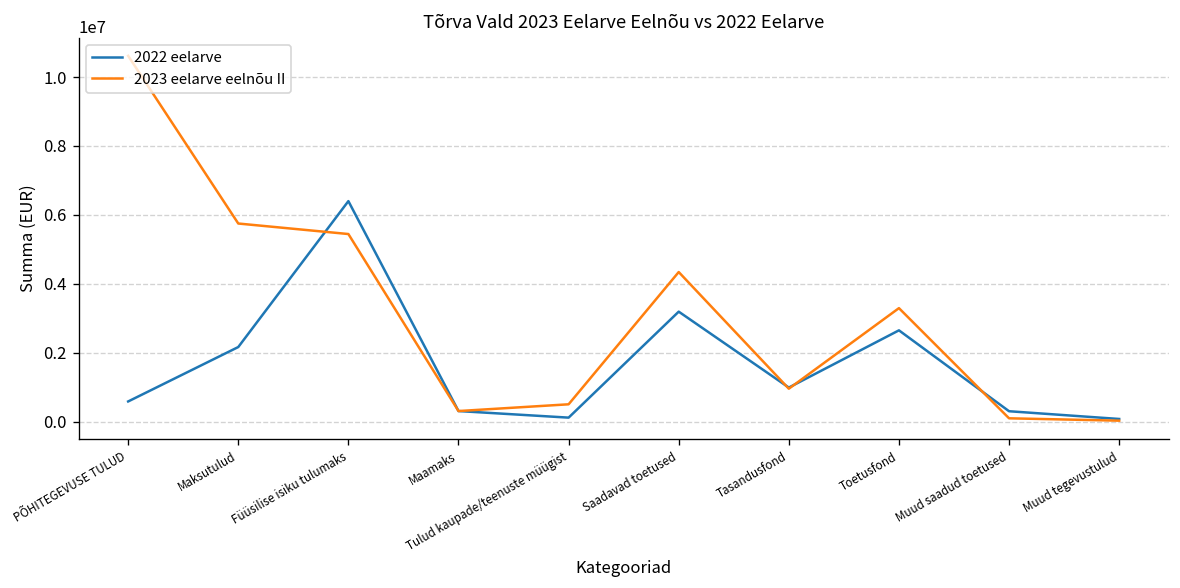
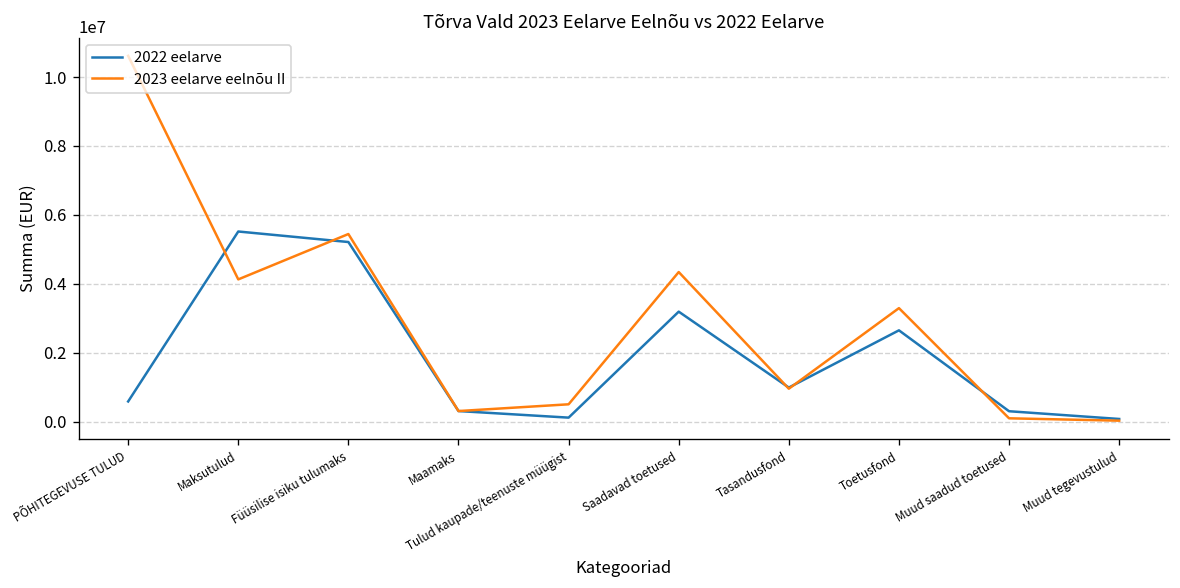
  {
    "2022 eelarve": {
      "PÕHITEGEVUSE TULUD": 600000,
-     "Maksutulud": 2200000,
-     "Füüsilise isiku tulumaks": 6400000,
+     "Maksutulud": 5500000,
+     "Füüsilise isiku tulumaks": 5200000,
      "Tulud kaupade/teenuste müügist": 100000,
      "Saadavad toetused": 3200000,
      "Toetusfond": 2600000,
      "Muud saadud toetused": 300000
    },
    "2023 eelarve eelnõu II": {
-     "Maksutulud": 5700000,
+     "Maksutulud": 4100000,
      "Füüsilise isiku tulumaks": 5400000,
      "Tulud kaupade/teenuste müügist": 500000,
      "Saadavad toetused": 4300000,
      "Toetusfond": 3300000,
      "Muud saadud toetused": 100000
    }
  }
